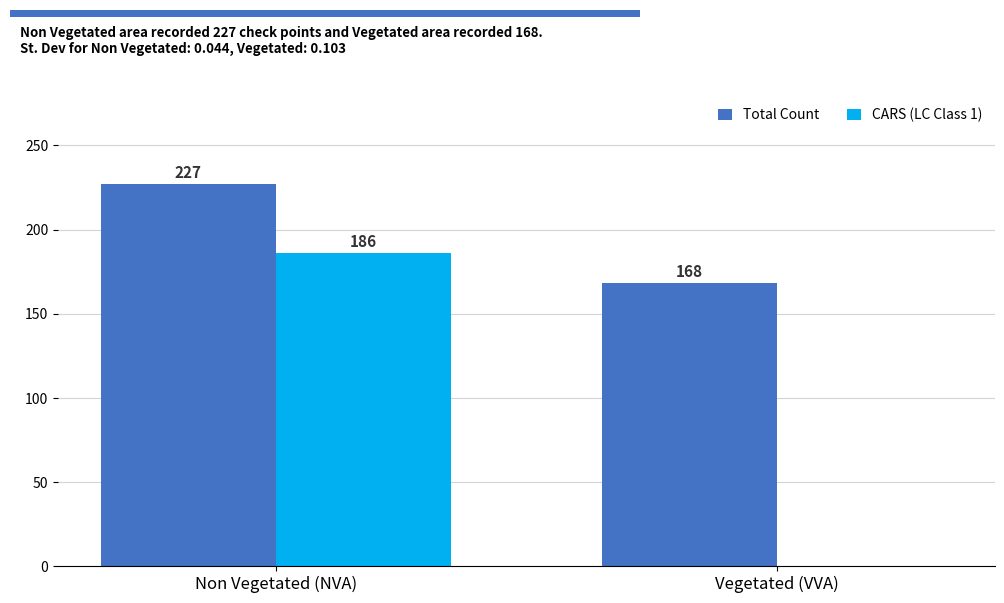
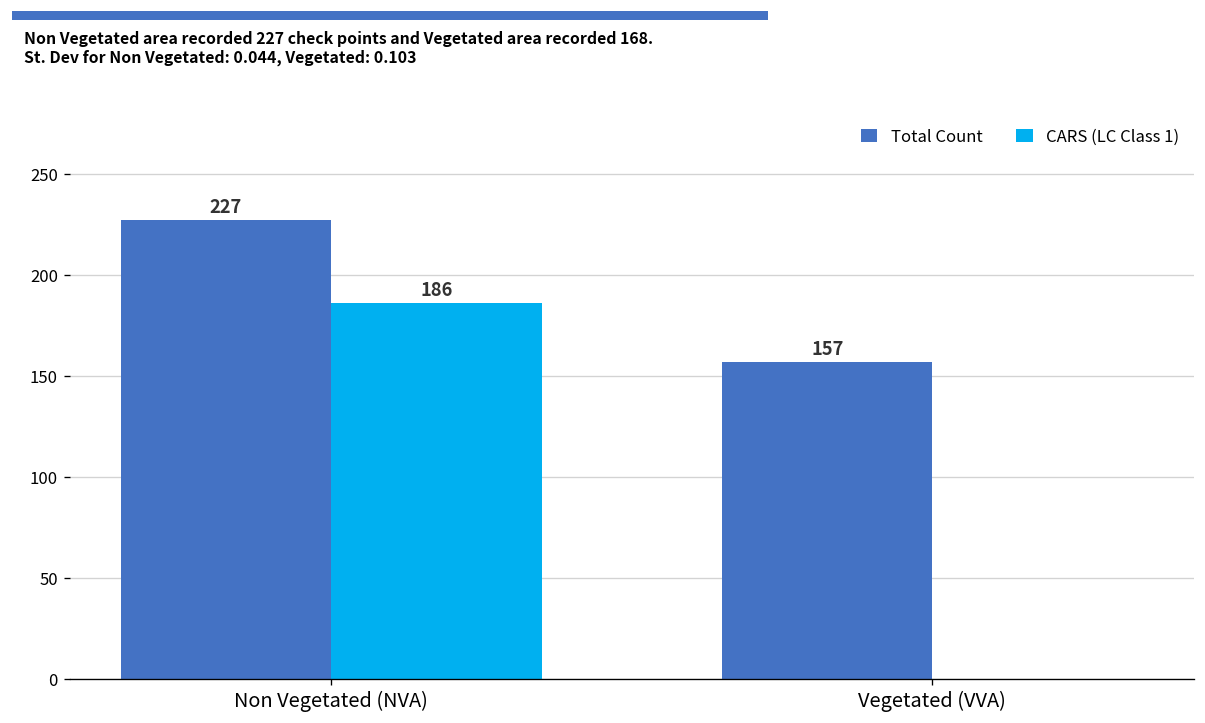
  {
    "Total Count": {
      "Non Vegetated (NVA)": 227,
-     "Vegetated (VVA)": 168
+     "Vegetated (VVA)": 157
    },
    "CARS (LC Class 1)": {
      "Non Vegetated (NVA)": 186
    }
  }
